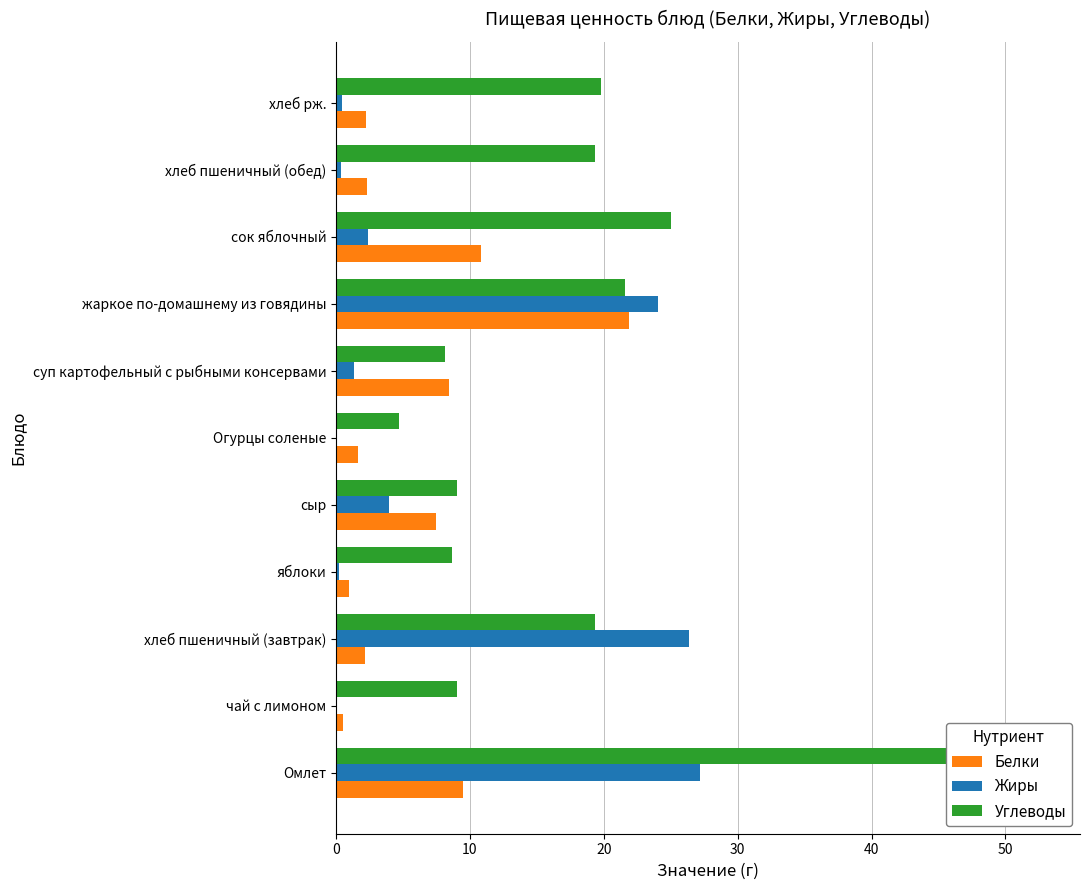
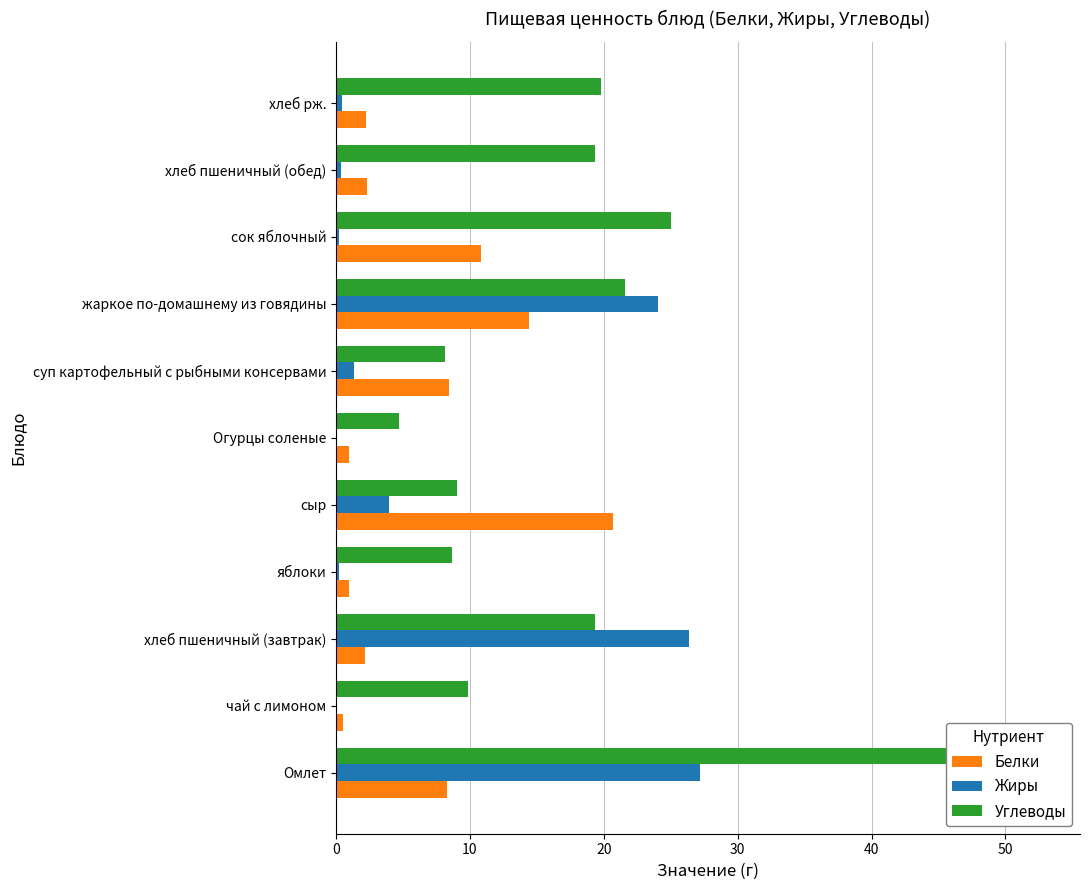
  {
    "Белки": {
      "хлеб рж.": 2.2,
      "хлеб пшеничный (обед)": 2.3,
      "сок яблочный": 10.8,
-     "жаркое по-домашнему из говядины": 21.9,
+     "жаркое по-домашнему из говядины": 14.5,
      "суп картофельный с рыбными консервами": 8.5,
-     "Огурцы соленые": 1.7,
-     "сыр": 7.5,
+     "Огурцы соленые": 1.0,
+     "сыр": 20.7,
      "яблоки": 1.0,
      "хлеб пшеничный (завтрак)": 2.2,
      "чай с лимоном": 0.5,
-     "Омлет": 9.5
+     "Омлет": 8.3
    },
    "Жиры": {
      "хлеб рж.": 0.4,
      "хлеб пшеничный (обед)": 0.4,
-     "сок яблочный": 2.4,
+     "сок яблочный": 0.2,
      "жаркое по-домашнему из говядины": 24.1,
      "суп картофельный с рыбными консервами": 1.4,
      "сыр": 4.0,
      "яблоки": 0.2,
      "хлеб пшеничный (завтрак)": 26.4,
      "чай с лимоном": 0.0,
      "Омлет": 27.2
    },
    "Углеводы": {
      "хлеб рж.": 19.8,
      "хлеб пшеничный (обед)": 19.3,
      "сок яблочный": 25.0,
      "жаркое по-домашнему из говядины": 21.6,
      "суп картофельный с рыбными консервами": 8.2,
      "Огурцы соленые": 4.7,
      "сыр": 9.0,
      "яблоки": 8.7,
      "хлеб пшеничный (завтрак)": 19.3,
-     "чай с лимоном": 9.0
+     "чай с лимоном": 9.9
    }
  }
